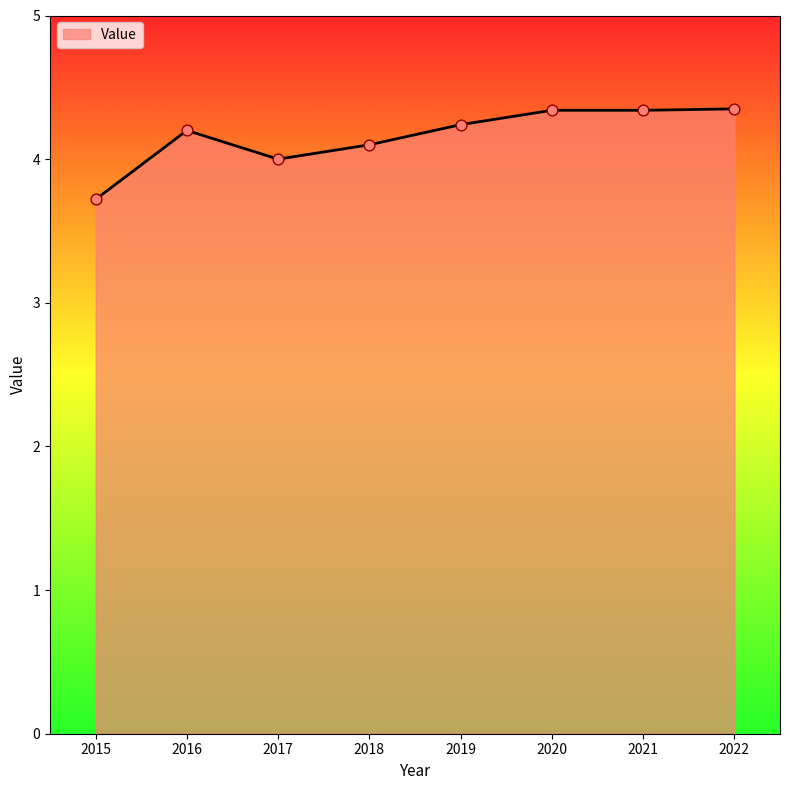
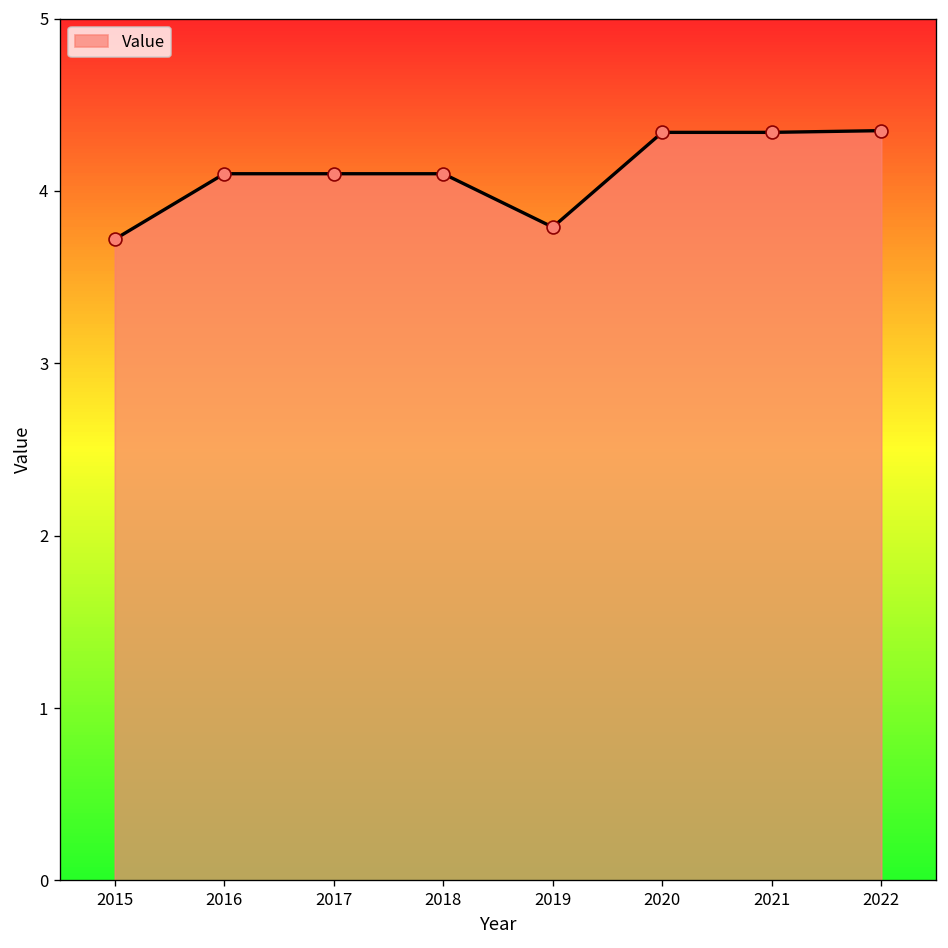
  {
    "2015": 3.72,
-   "2016": 4.2,
-   "2017": 4.0,
+   "2016": 4.1,
+   "2017": 4.1,
    "2018": 4.10,
-   "2019": 4.24,
+   "2019": 3.79,
    "2020": 4.34,
    "2021": 4.34,
    "2022": 4.35
  }
